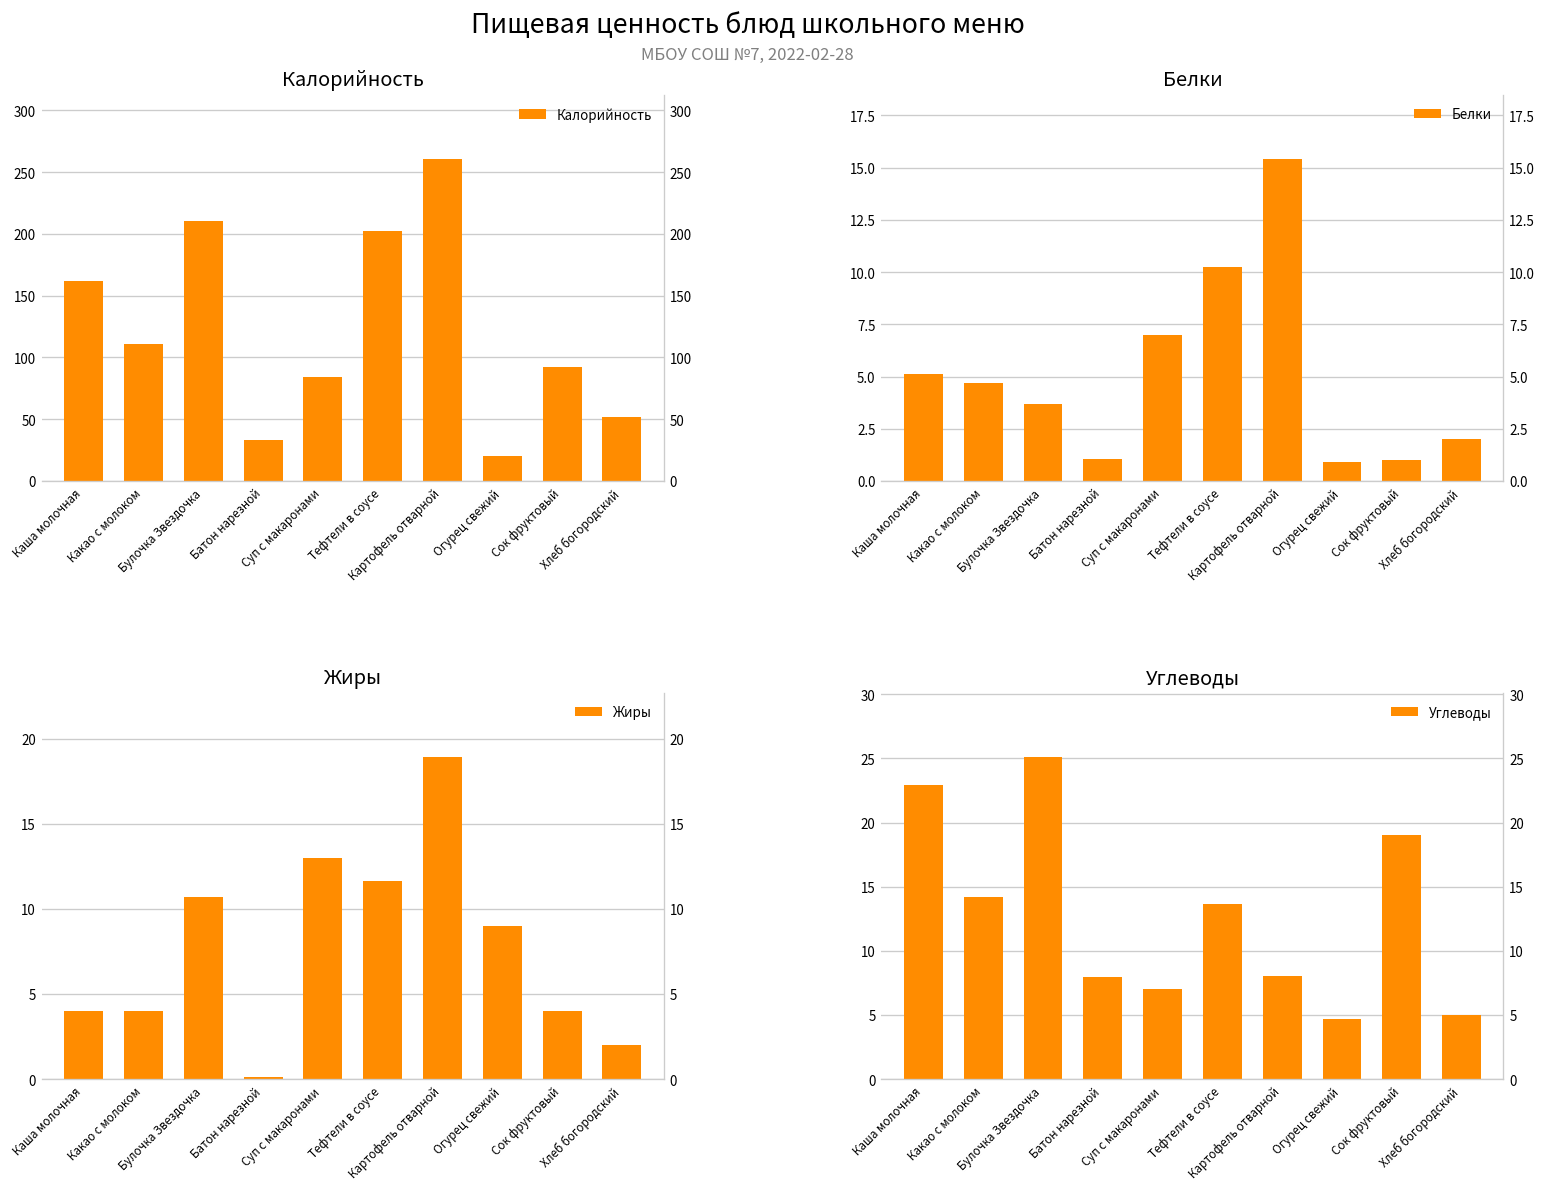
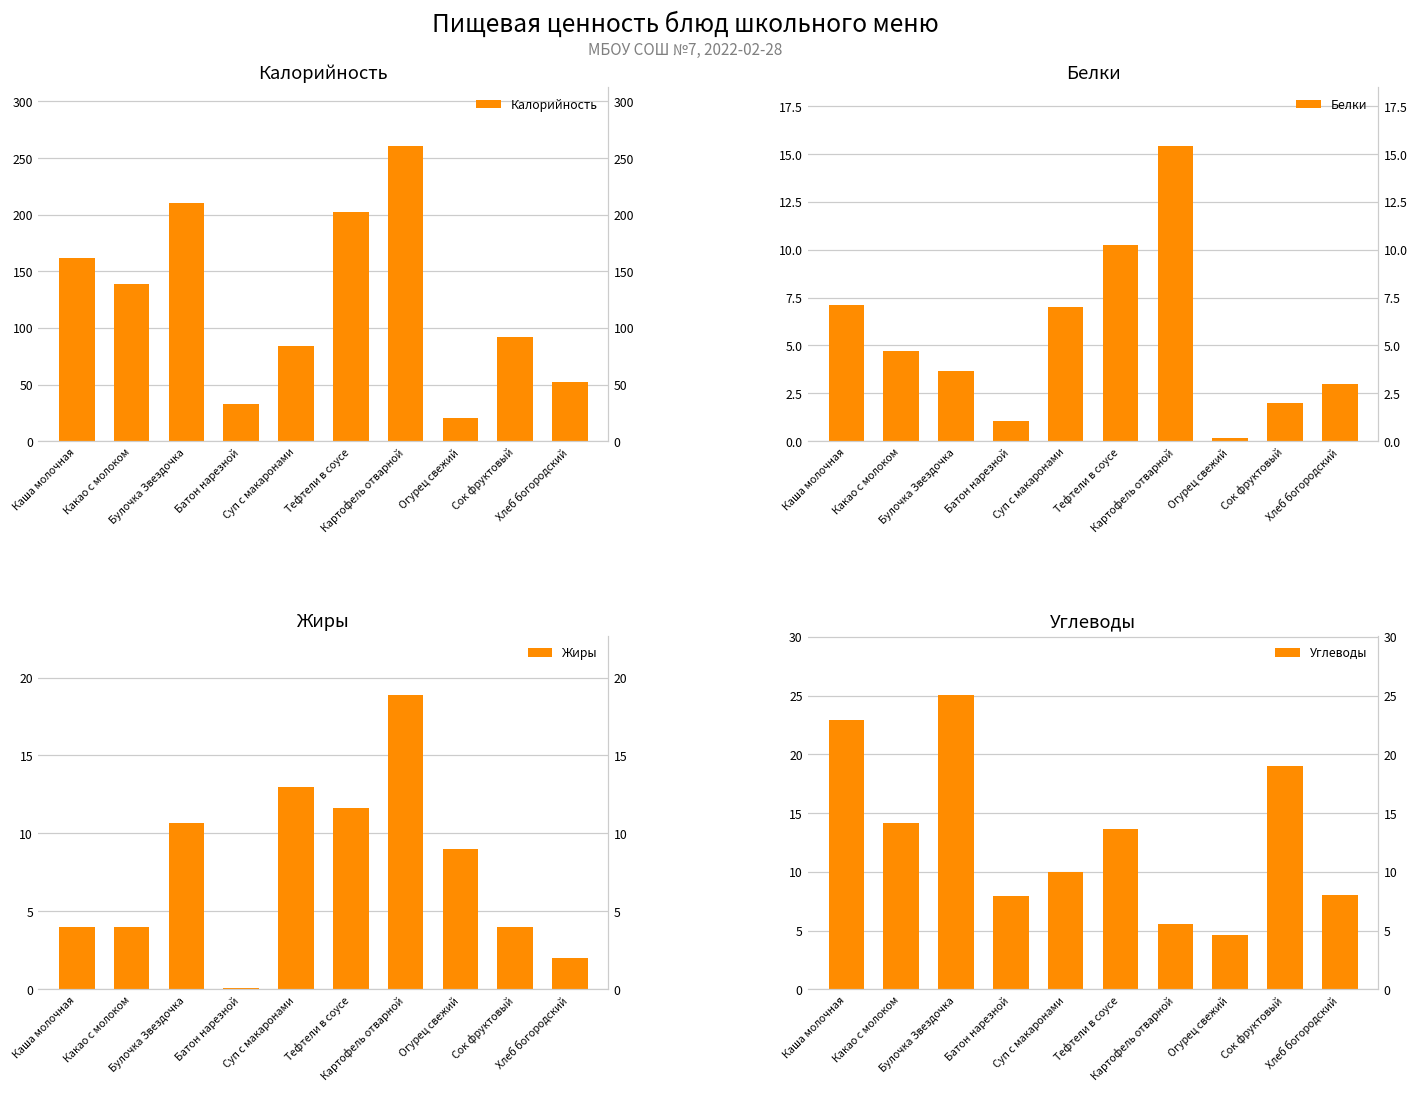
  {
    "Калорийность": {
      "Каша молочная": 162,
-     "Какао с молоком": 111,
+     "Какао с молоком": 139,
      "Булочка Звездочка": 211,
      "Батон нарезной": 33,
      "Суп с макаронами": 84,
      "Тефтели в соусе": 203,
      "Картофель отварной": 260,
      "Огурец свежий": 20,
      "Сок фруктовый": 92,
      "Хлеб богородский": 52
    },
    "Белки": {
-     "Каша молочная": 5.1,
+     "Каша молочная": 7.1,
      "Какао с молоком": 4.7,
      "Булочка Звездочка": 3.7,
      "Батон нарезной": 1.0,
      "Суп с макаронами": 7.0,
      "Тефтели в соусе": 10.2,
      "Картофель отварной": 15.4,
-     "Огурец свежий": 0.9,
-     "Сок фруктовый": 1,
-     "Хлеб богородский": 2
+     "Огурец свежий": 0.2,
+     "Сок фруктовый": 2,
+     "Хлеб богородский": 3
    },
    "Жиры": {
      "Каша молочная": 4.0,
      "Какао с молоком": 4.0,
      "Булочка Звездочка": 10.7,
      "Суп с макаронами": 13.0,
      "Тефтели в соусе": 11.7,
      "Картофель отварной": 18.9,
      "Огурец свежий": 9.0,
      "Сок фруктовый": 4.0,
      "Хлеб богородский": 2.0
    },
    "Углеводы": {
      "Каша молочная": 22.9,
      "Какао с молоком": 14.2,
      "Булочка Звездочка": 25.1,
      "Батон нарезной": 7.9,
-     "Суп с макаронами": 7,
+     "Суп с макаронами": 10,
      "Тефтели в соусе": 13.6,
-     "Картофель отварной": 8.0,
+     "Картофель отварной": 5.6,
      "Огурец свежий": 4.7,
      "Сок фруктовый": 19.0,
-     "Хлеб богородский": 5
+     "Хлеб богородский": 8
    }
  }
